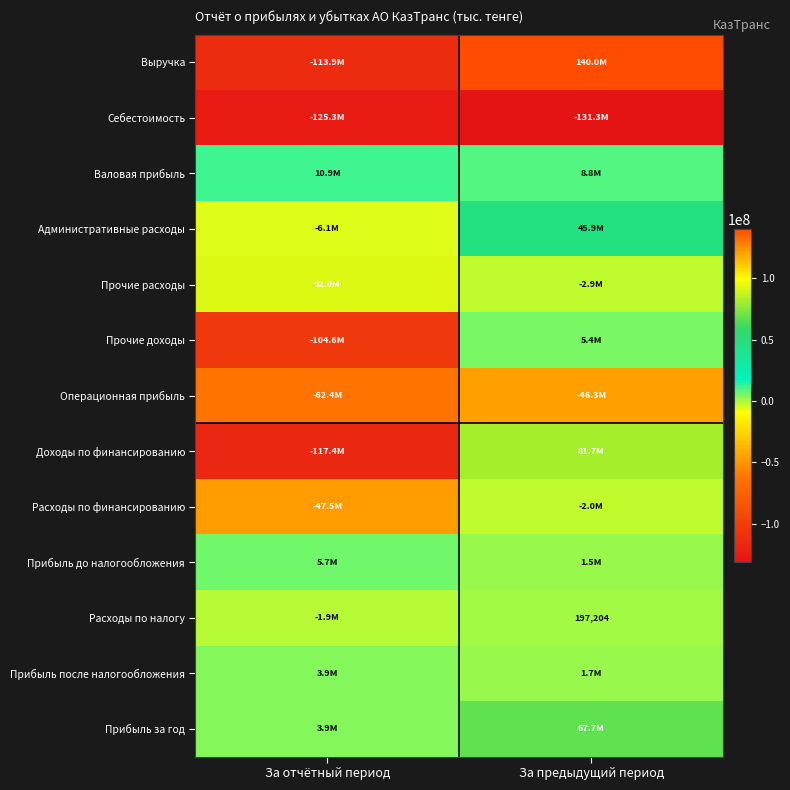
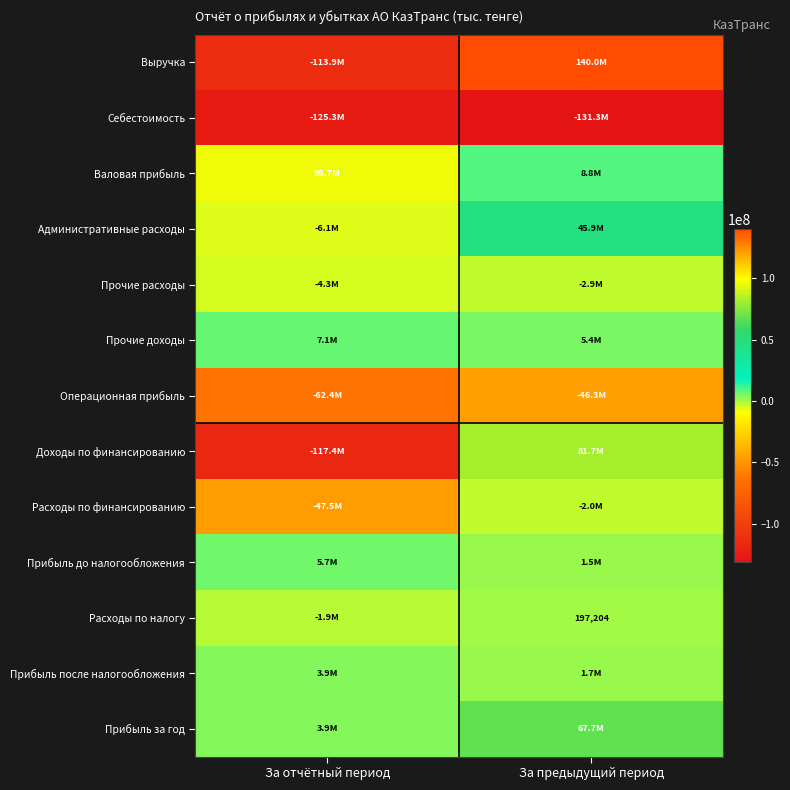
  {
    "Выручка": {
      "За отчётный период": "-113.9M",
      "За предыдущий период": "140.0M"
    },
    "Себестоимость": {
      "За отчётный период": "-125.3M",
      "За предыдущий период": "-131.3M"
    },
    "Валовая прибыль": {
-     "За отчётный период": "10.9M",
+     "За отчётный период": "95.7M",
      "За предыдущий период": "8.8M"
    },
    "Административные расходы": {
      "За отчётный период": "-6.1M",
      "За предыдущий период": "45.9M"
    },
    "Прочие расходы": {
-     "За отчётный период": "92.0M",
+     "За отчётный период": "-4.3M",
      "За предыдущий период": "-2.9M"
    },
    "Прочие доходы": {
-     "За отчётный период": "-104.6M",
+     "За отчётный период": "7.1M",
      "За предыдущий период": "5.4M"
    },
    "Операционная прибыль": {
      "За отчётный период": "-62.4M",
      "За предыдущий период": "-46.3M"
    },
    "Доходы по финансированию": {
      "За отчётный период": "-117.4M",
      "За предыдущий период": "81.7M"
    },
    "Расходы по финансированию": {
      "За отчётный период": "-47.5M",
      "За предыдущий период": "-2.0M"
    },
    "Прибыль до налогообложения": {
      "За отчётный период": "5.7M",
      "За предыдущий период": "1.5M"
    },
    "Расходы по налогу": {
      "За отчётный период": "-1.9M",
      "За предыдущий период": "197,204"
    },
    "Прибыль после налогообложения": {
      "За отчётный период": "3.9M",
      "За предыдущий период": "1.7M"
    },
    "Прибыль за год": {
      "За отчётный период": "3.9M",
      "За предыдущий период": "67.7M"
    }
  }
